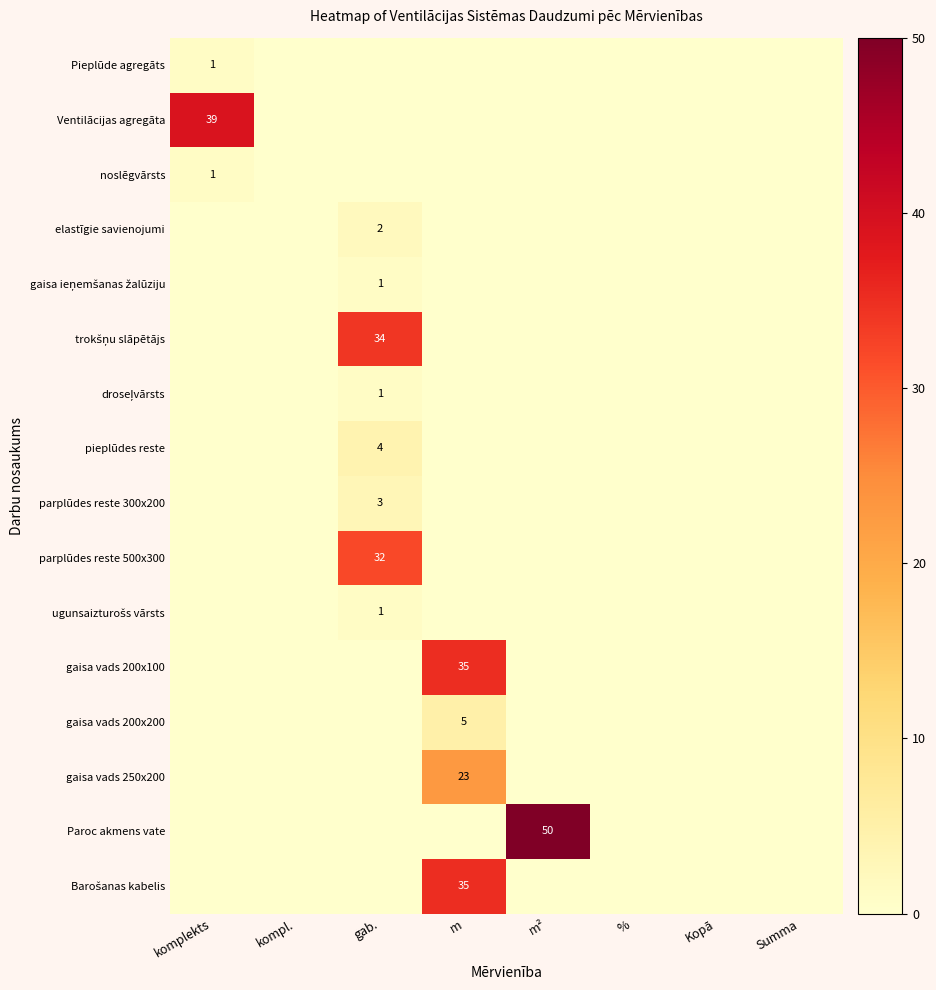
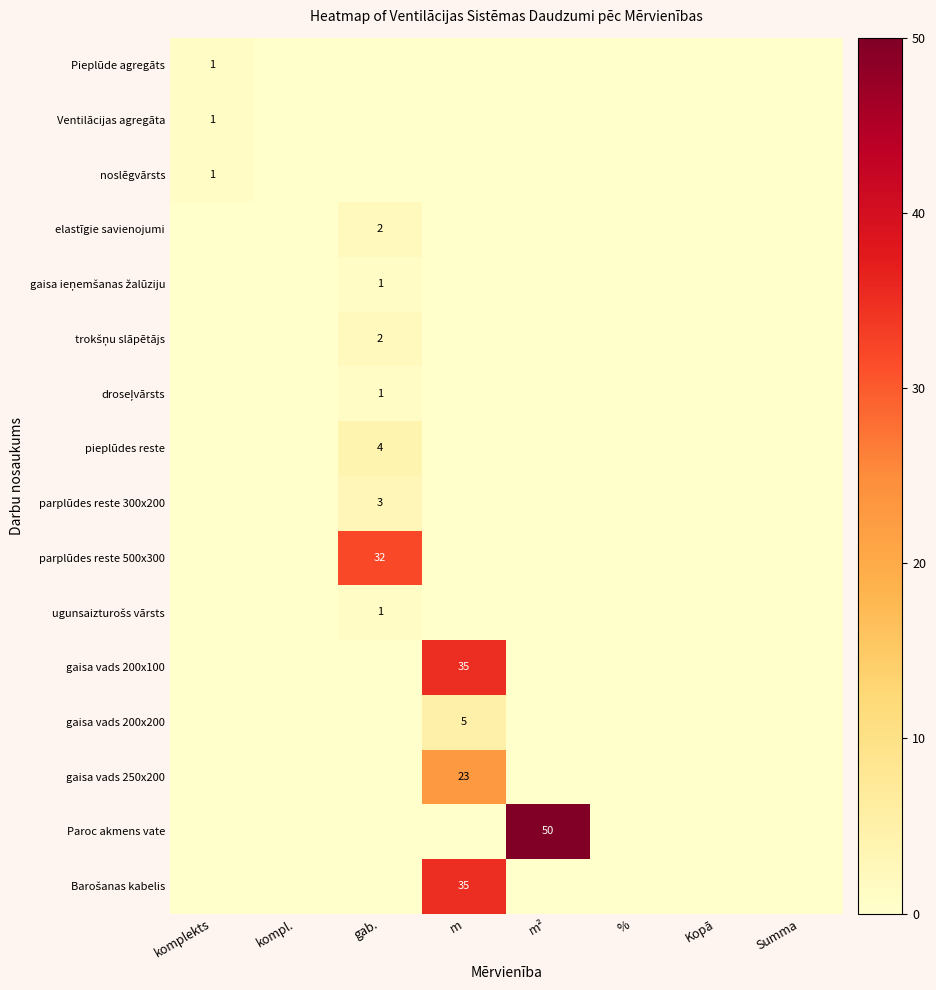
  {
    "Pieplūde agregāts": {
      "komplekts": 1
    },
    "Ventilācijas agregāta": {
-     "komplekts": 39
+     "komplekts": 1
    },
    "noslēgvārsts": {
      "komplekts": 1
    },
    "elastīgie savienojumi": {
      "gab.": 2
    },
    "gaisa ieņemšanas žalūziju": {
      "gab.": 1
    },
    "trokšņu slāpētājs": {
-     "gab.": 34
+     "gab.": 2
    },
    "droseļvārsts": {
      "gab.": 1
    },
    "pieplūdes reste": {
      "gab.": 4
    },
    "parplūdes reste 300x200": {
      "gab.": 3
    },
    "parplūdes reste 500x300": {
      "gab.": 32
    },
    "ugunsaizturošs vārsts": {
      "gab.": 1
    },
    "gaisa vads 200x100": {
      "m": 35
    },
    "gaisa vads 200x200": {
      "m": 5
    },
    "gaisa vads 250x200": {
      "m": 23
    },
    "Paroc akmens vate": {
      "m²": 50
    },
    "Barošanas kabelis": {
      "m": 35
    }
  }
